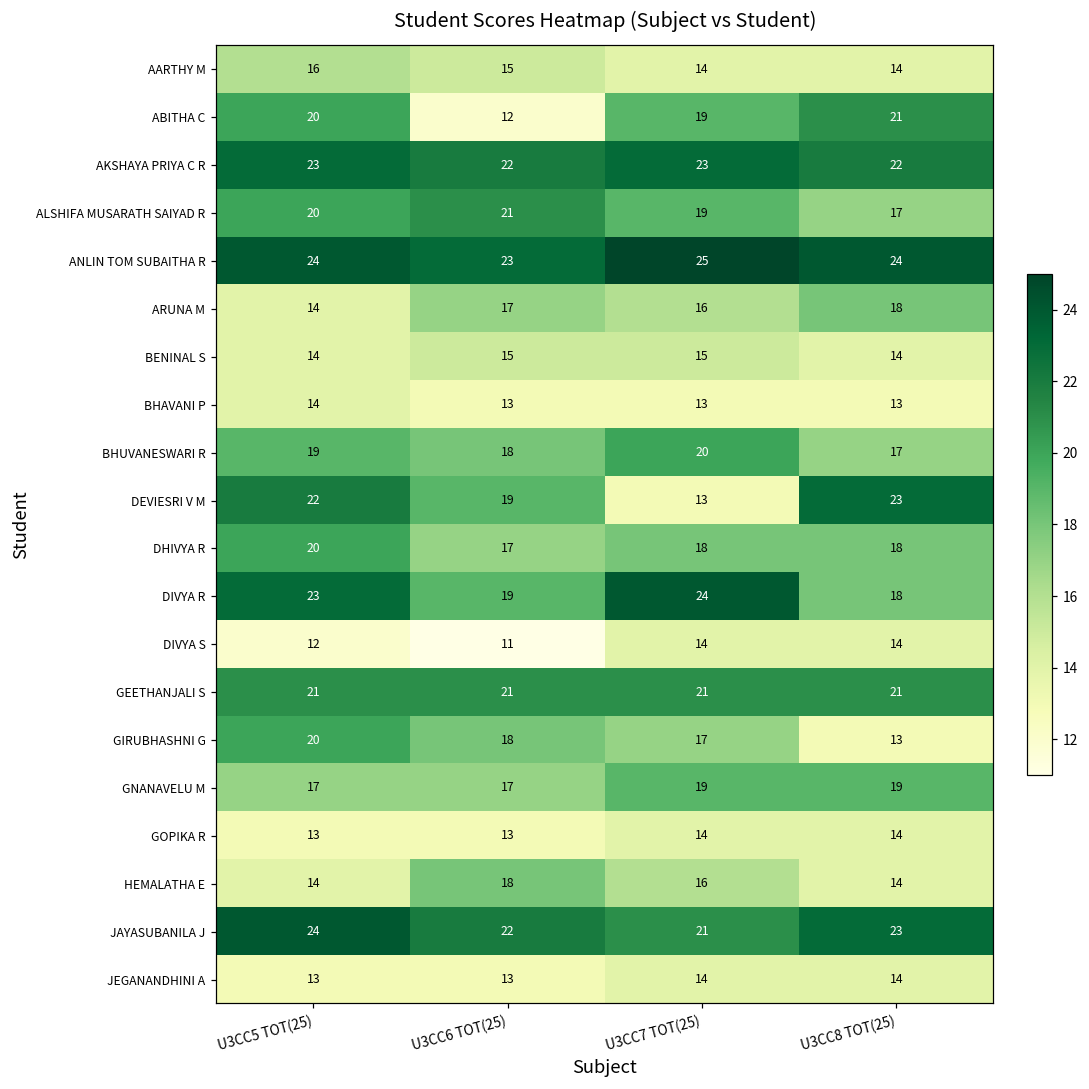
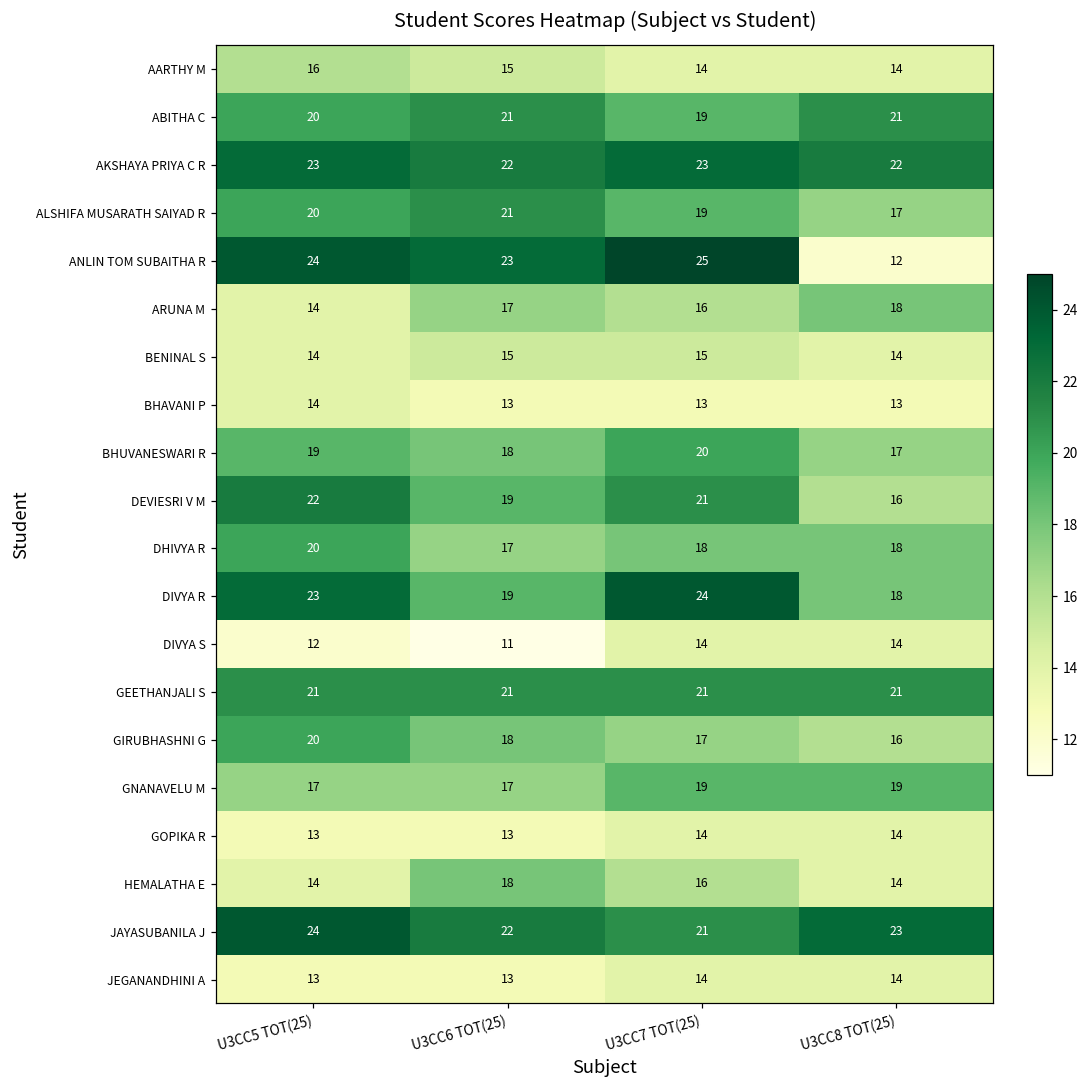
  {
    "AARTHY M": {
      "U3CC5 TOT(25)": 16,
      "U3CC6 TOT(25)": 15,
      "U3CC7 TOT(25)": 14,
      "U3CC8 TOT(25)": 14
    },
    "ABITHA C": {
      "U3CC5 TOT(25)": 20,
-     "U3CC6 TOT(25)": 12,
+     "U3CC6 TOT(25)": 21,
      "U3CC7 TOT(25)": 19,
      "U3CC8 TOT(25)": 21
    },
    "AKSHAYA PRIYA C R": {
      "U3CC5 TOT(25)": 23,
      "U3CC6 TOT(25)": 22,
      "U3CC7 TOT(25)": 23,
      "U3CC8 TOT(25)": 22
    },
    "ALSHIFA MUSARATH SAIYAD R": {
      "U3CC5 TOT(25)": 20,
      "U3CC6 TOT(25)": 21,
      "U3CC7 TOT(25)": 19,
      "U3CC8 TOT(25)": 17
    },
    "ANLIN TOM SUBAITHA R": {
      "U3CC5 TOT(25)": 24,
      "U3CC6 TOT(25)": 23,
      "U3CC7 TOT(25)": 25,
-     "U3CC8 TOT(25)": 24
+     "U3CC8 TOT(25)": 12
    },
    "ARUNA M": {
      "U3CC5 TOT(25)": 14,
      "U3CC6 TOT(25)": 17,
      "U3CC7 TOT(25)": 16,
      "U3CC8 TOT(25)": 18
    },
    "BENINAL S": {
      "U3CC5 TOT(25)": 14,
      "U3CC6 TOT(25)": 15,
      "U3CC7 TOT(25)": 15,
      "U3CC8 TOT(25)": 14
    },
    "BHAVANI P": {
      "U3CC5 TOT(25)": 14,
      "U3CC6 TOT(25)": 13,
      "U3CC7 TOT(25)": 13,
      "U3CC8 TOT(25)": 13
    },
    "BHUVANESWARI R": {
      "U3CC5 TOT(25)": 19,
      "U3CC6 TOT(25)": 18,
      "U3CC7 TOT(25)": 20,
      "U3CC8 TOT(25)": 17
    },
    "DEVIESRI V M": {
      "U3CC5 TOT(25)": 22,
      "U3CC6 TOT(25)": 19,
-     "U3CC7 TOT(25)": 13,
-     "U3CC8 TOT(25)": 23
+     "U3CC7 TOT(25)": 21,
+     "U3CC8 TOT(25)": 16
    },
    "DHIVYA R": {
      "U3CC5 TOT(25)": 20,
      "U3CC6 TOT(25)": 17,
      "U3CC7 TOT(25)": 18,
      "U3CC8 TOT(25)": 18
    },
    "DIVYA R": {
      "U3CC5 TOT(25)": 23,
      "U3CC6 TOT(25)": 19,
      "U3CC7 TOT(25)": 24,
      "U3CC8 TOT(25)": 18
    },
    "DIVYA S": {
      "U3CC5 TOT(25)": 12,
      "U3CC6 TOT(25)": 11,
      "U3CC7 TOT(25)": 14,
      "U3CC8 TOT(25)": 14
    },
    "GEETHANJALI S": {
      "U3CC5 TOT(25)": 21,
      "U3CC6 TOT(25)": 21,
      "U3CC7 TOT(25)": 21,
      "U3CC8 TOT(25)": 21
    },
    "GIRUBHASHNI G": {
      "U3CC5 TOT(25)": 20,
      "U3CC6 TOT(25)": 18,
      "U3CC7 TOT(25)": 17,
-     "U3CC8 TOT(25)": 13
+     "U3CC8 TOT(25)": 16
    },
    "GNANAVELU M": {
      "U3CC5 TOT(25)": 17,
      "U3CC6 TOT(25)": 17,
      "U3CC7 TOT(25)": 19,
      "U3CC8 TOT(25)": 19
    },
    "GOPIKA R": {
      "U3CC5 TOT(25)": 13,
      "U3CC6 TOT(25)": 13,
      "U3CC7 TOT(25)": 14,
      "U3CC8 TOT(25)": 14
    },
    "HEMALATHA E": {
      "U3CC5 TOT(25)": 14,
      "U3CC6 TOT(25)": 18,
      "U3CC7 TOT(25)": 16,
      "U3CC8 TOT(25)": 14
    },
    "JAYASUBANILA J": {
      "U3CC5 TOT(25)": 24,
      "U3CC6 TOT(25)": 22,
      "U3CC7 TOT(25)": 21,
      "U3CC8 TOT(25)": 23
    },
    "JEGANANDHINI A": {
      "U3CC5 TOT(25)": 13,
      "U3CC6 TOT(25)": 13,
      "U3CC7 TOT(25)": 14,
      "U3CC8 TOT(25)": 14
    }
  }
